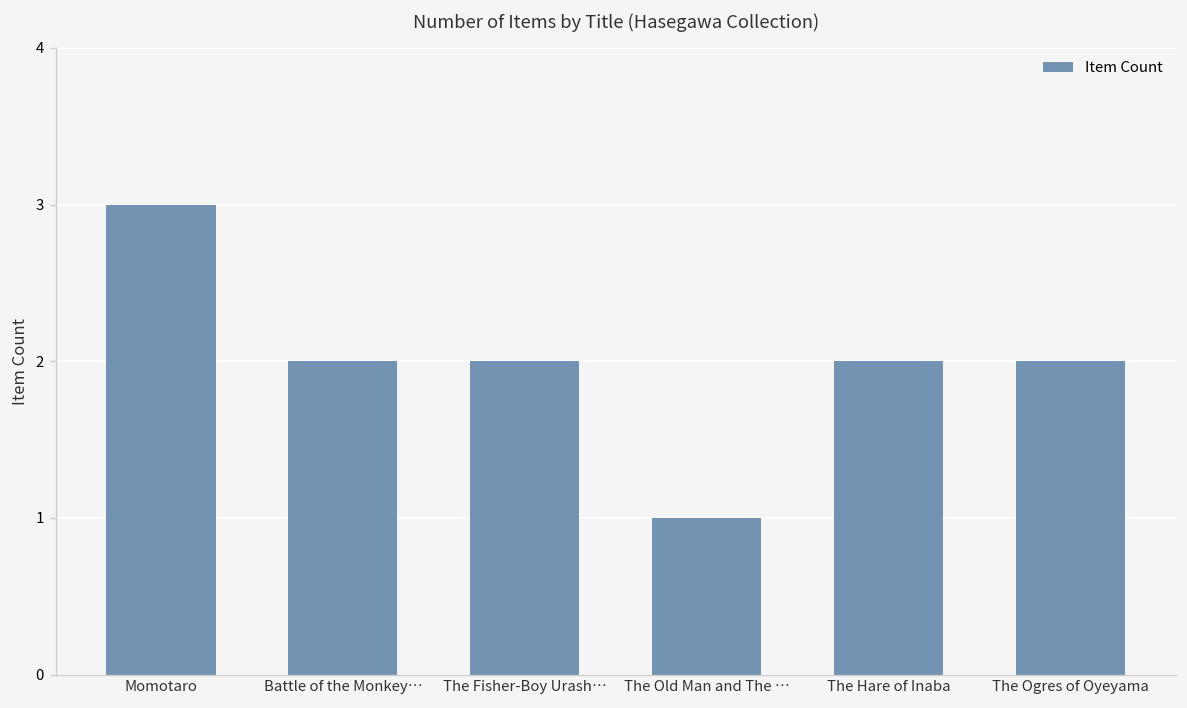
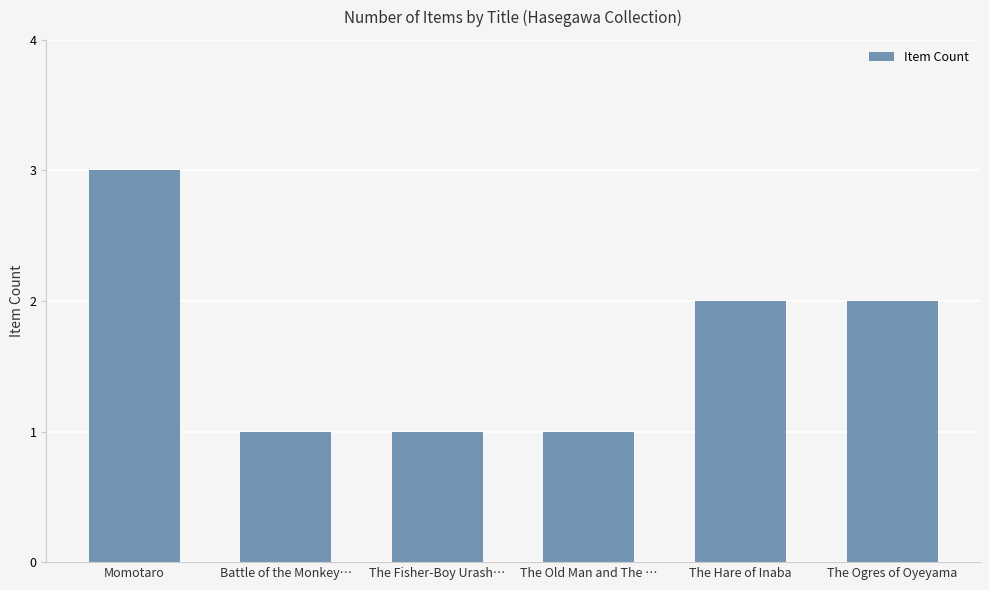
  {
    "Momotaro": 3,
-   "Battle of the Monkey…": 2,
-   "The Fisher-Boy Urash…": 2,
+   "Battle of the Monkey…": 1,
+   "The Fisher-Boy Urash…": 1,
    "The Old Man and The …": 1,
    "The Hare of Inaba": 2,
    "The Ogres of Oyeyama": 2
  }
